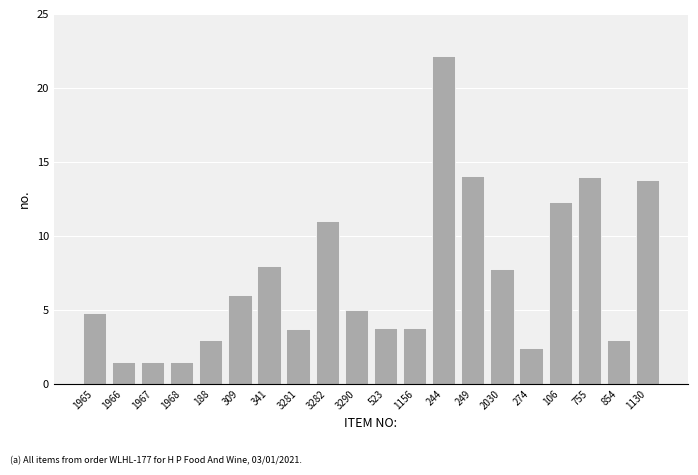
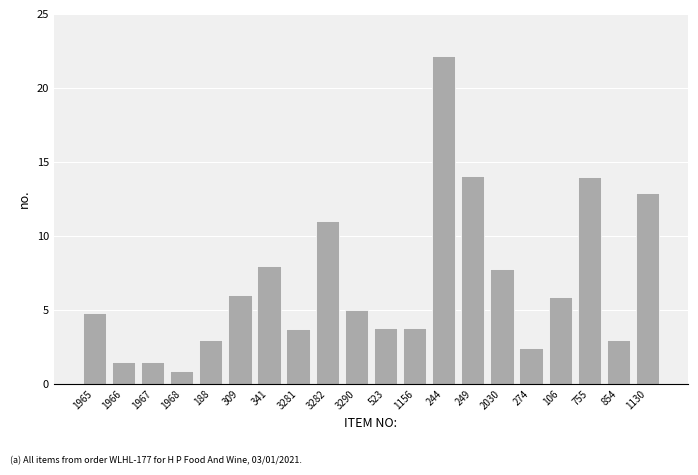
  {
    "1965": 4.8,
    "1966": 1.5,
    "1967": 1.5,
-   "1968": 1.5,
+   "1968": 0.9,
    "188": 3.0,
    "309": 6.0,
    "341": 8.0,
    "3281": 3.7,
    "3282": 11.0,
    "3290": 5.0,
    "523": 3.8,
    "1156": 3.8,
    "244": 22.2,
    "249": 14.1,
    "2030": 7.8,
    "274": 2.5,
-   "106": 12.3,
+   "106": 5.9,
    "755": 14.0,
    "854": 3.0,
-   "1130": 13.8
+   "1130": 12.9
  }
